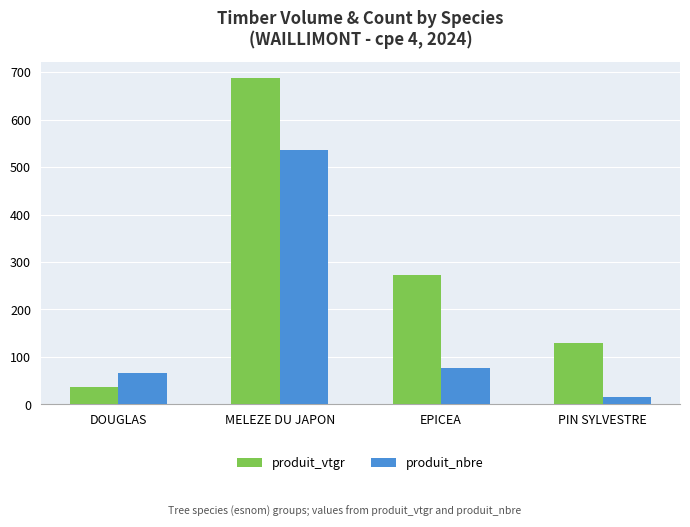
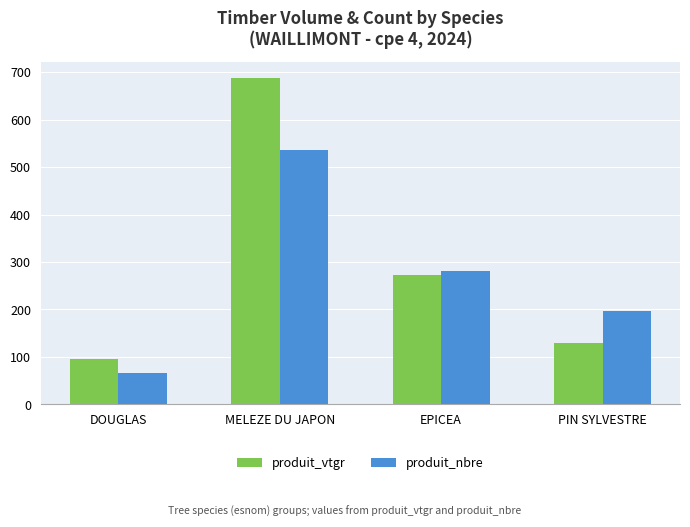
  {
    "produit_vtgr": {
-     "DOUGLAS": 40,
+     "DOUGLAS": 100,
      "MELEZE DU JAPON": 690,
      "EPICEA": 270,
      "PIN SYLVESTRE": 130
    },
    "produit_nbre": {
      "DOUGLAS": 70,
      "MELEZE DU JAPON": 540,
-     "EPICEA": 80,
-     "PIN SYLVESTRE": 20
+     "EPICEA": 280,
+     "PIN SYLVESTRE": 200
    }
  }
